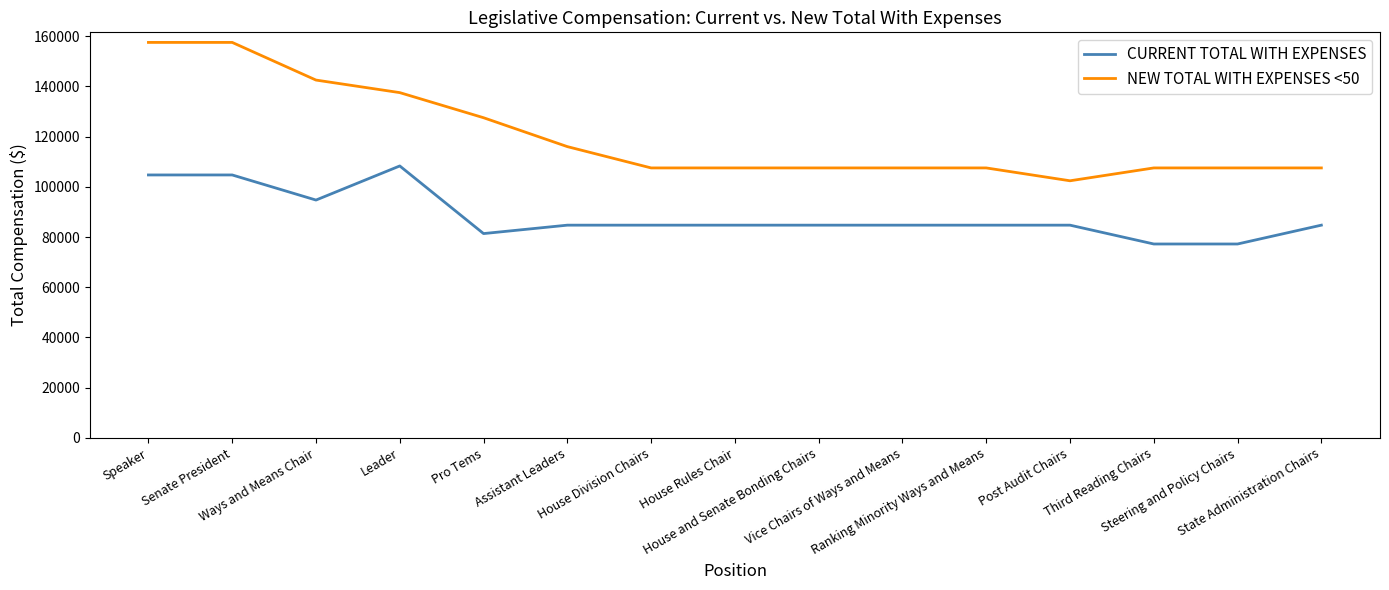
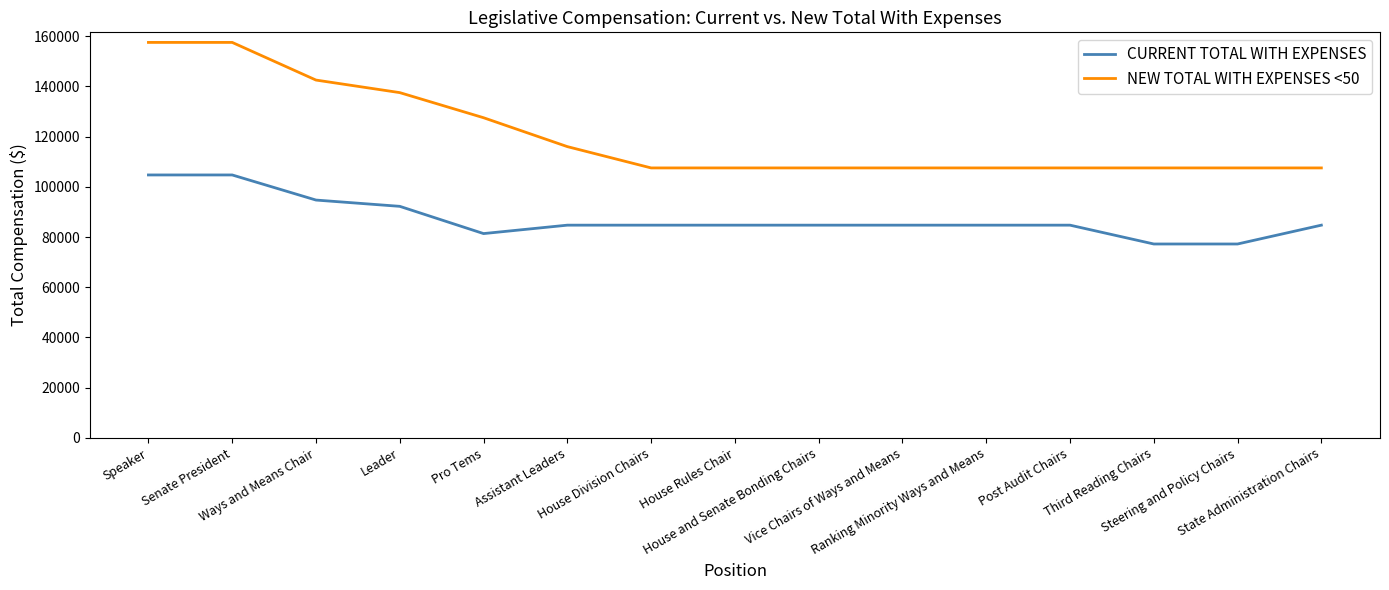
  {
    "CURRENT TOTAL WITH EXPENSES": {
      "Speaker": 105000,
      "Senate President": 105000,
      "Ways and Means Chair": 95000,
-     "Leader": 108000,
+     "Leader": 92000,
      "Pro Tems": 81000,
      "Assistant Leaders": 85000,
      "House Division Chairs": 85000,
      "House Rules Chair": 85000,
      "House and Senate Bonding Chairs": 85000,
      "Vice Chairs of Ways and Means": 85000,
      "Ranking Minority Ways and Means": 85000,
      "Post Audit Chairs": 85000,
      "Third Reading Chairs": 77000,
      "Steering and Policy Chairs": 77000,
      "State Administration Chairs": 85000
    },
    "NEW TOTAL WITH EXPENSES <50": {
      "Speaker": 158000,
      "Senate President": 158000,
      "Ways and Means Chair": 143000,
      "Leader": 138000,
      "Pro Tems": 128000,
      "Assistant Leaders": 116000,
      "House Division Chairs": 108000,
      "House Rules Chair": 108000,
      "House and Senate Bonding Chairs": 108000,
      "Vice Chairs of Ways and Means": 108000,
      "Ranking Minority Ways and Means": 108000,
-     "Post Audit Chairs": 102000,
+     "Post Audit Chairs": 108000,
      "Third Reading Chairs": 108000,
      "Steering and Policy Chairs": 108000,
      "State Administration Chairs": 108000
    }
  }
